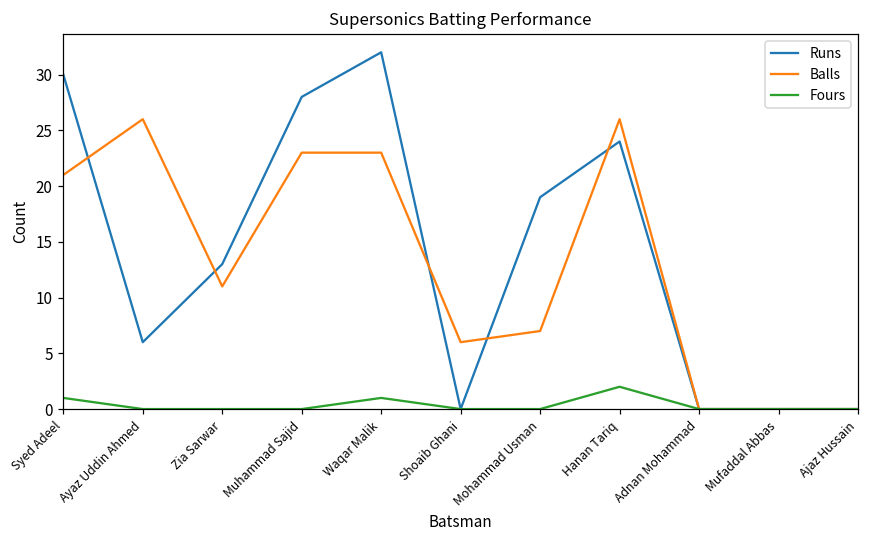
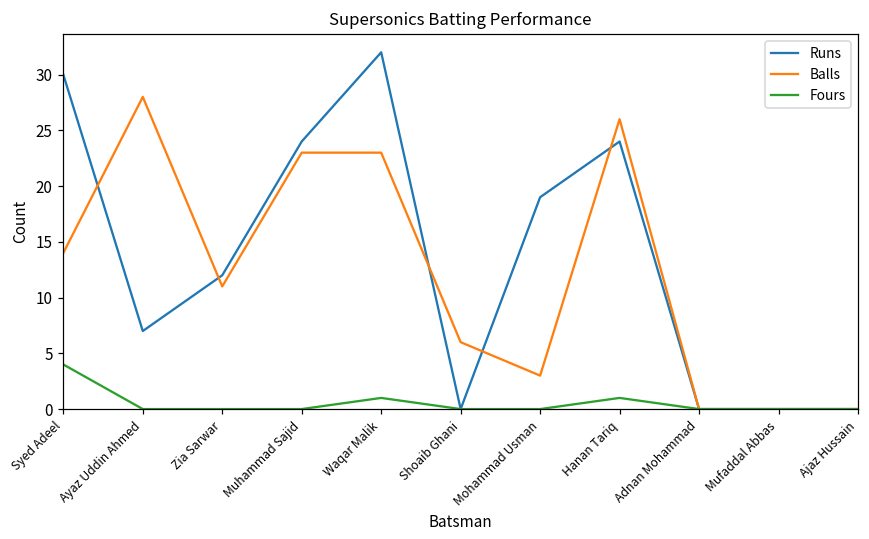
  {
    "Runs": {
      "Syed Adeel": 30,
-     "Ayaz Uddin Ahmed": 6,
-     "Zia Sarwar": 13,
-     "Muhammad Sajid": 28,
+     "Ayaz Uddin Ahmed": 7,
+     "Zia Sarwar": 12,
+     "Muhammad Sajid": 24,
      "Waqar Malik": 32,
      "Mohammad Usman": 19,
      "Hanan Tariq": 24
    },
    "Balls": {
-     "Syed Adeel": 21,
-     "Ayaz Uddin Ahmed": 26,
+     "Syed Adeel": 14,
+     "Ayaz Uddin Ahmed": 28,
      "Zia Sarwar": 11,
      "Muhammad Sajid": 23,
      "Waqar Malik": 23,
      "Shoaib Ghani": 6,
-     "Mohammad Usman": 7,
+     "Mohammad Usman": 3,
      "Hanan Tariq": 26
    },
    "Fours": {
-     "Syed Adeel": 1,
+     "Syed Adeel": 4,
      "Ayaz Uddin Ahmed": 0,
      "Zia Sarwar": 0,
      "Muhammad Sajid": 0,
      "Waqar Malik": 1,
      "Mohammad Usman": 0,
-     "Hanan Tariq": 2
+     "Hanan Tariq": 1
    }
  }
